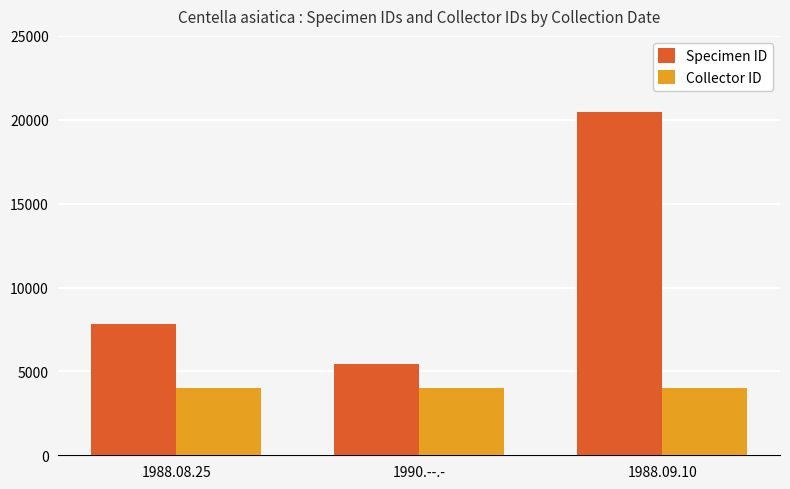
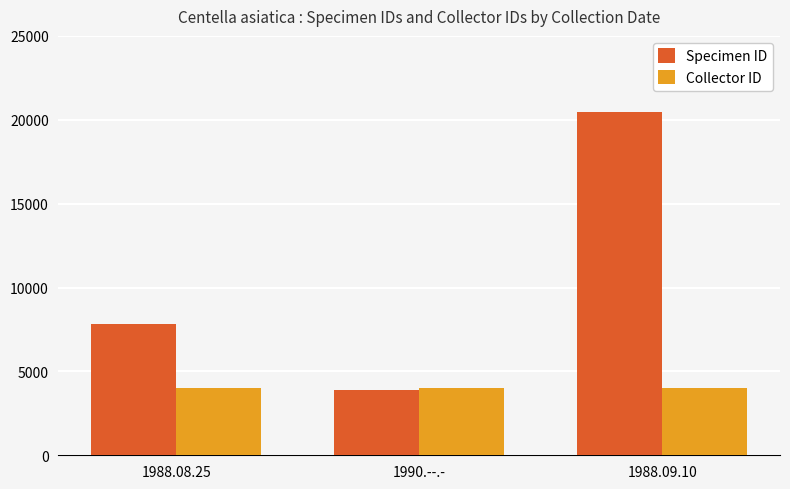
  {
    "Specimen ID": {
      "1988.08.25": 7800,
-     "1990.--.-": 5400,
+     "1990.--.-": 3900,
      "1988.09.10": 20500
    },
    "Collector ID": {
      "1988.08.25": 4000,
      "1990.--.-": 4000,
      "1988.09.10": 4000
    }
  }
